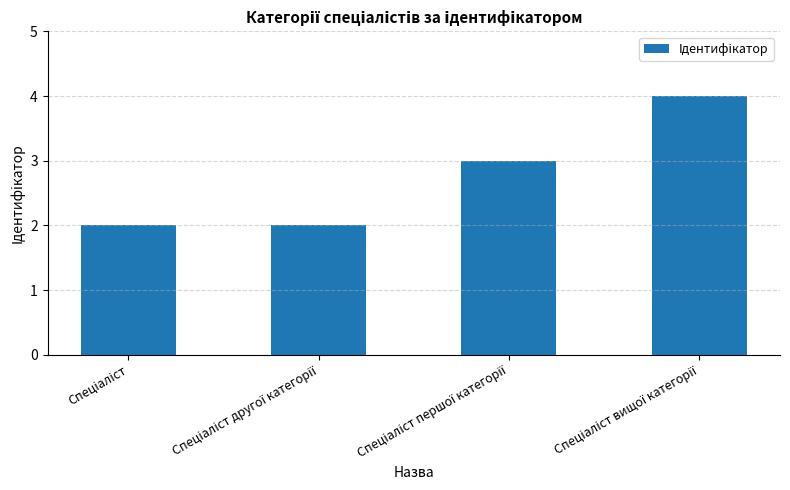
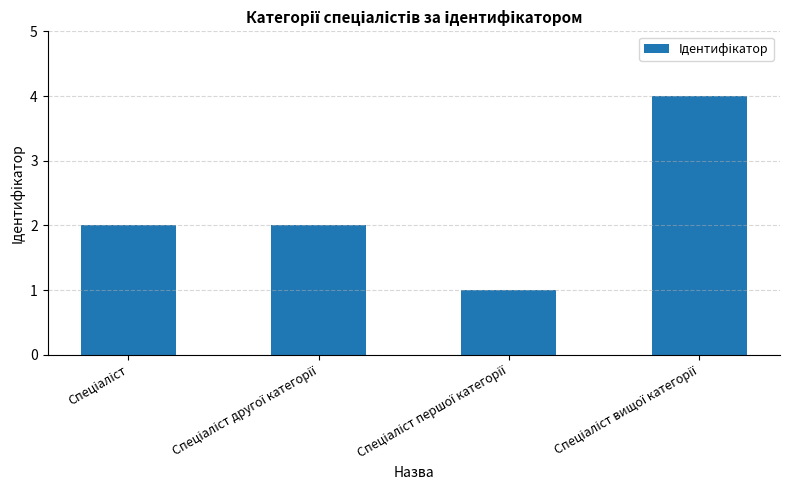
  {
    "Спеціаліст": 2,
    "Спеціаліст другої категорії": 2,
-   "Спеціаліст першої категорії": 3,
+   "Спеціаліст першої категорії": 1,
    "Спеціаліст вищої категорії": 4
  }
